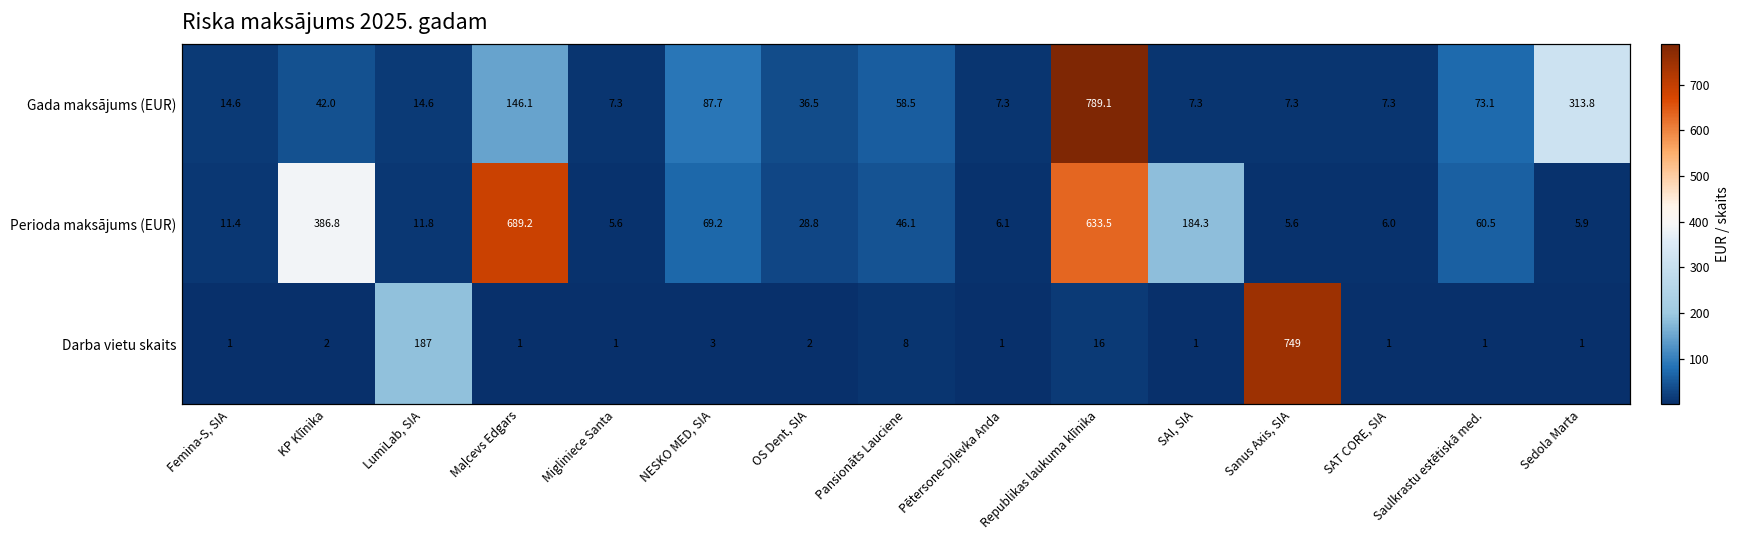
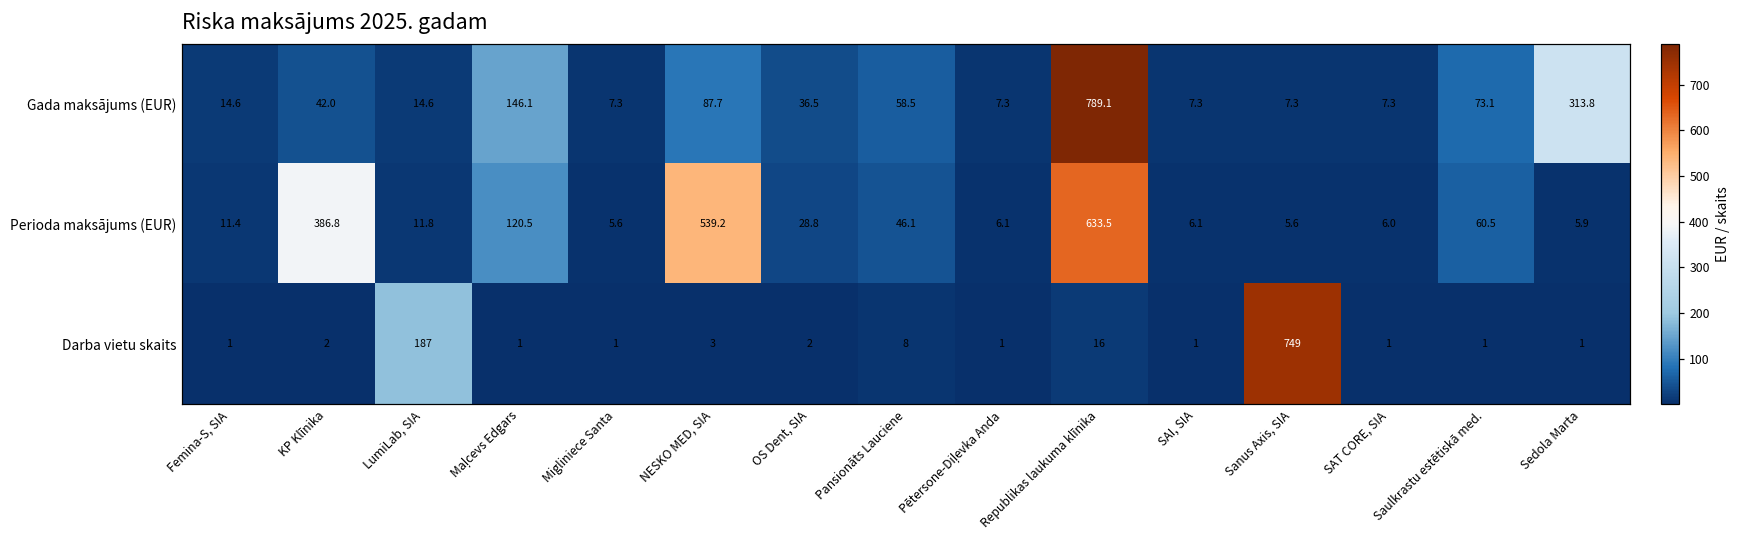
  {
    "Gada maksājums (EUR)": {
      "Femina-S, SIA": 14.6,
      "KP Klīnika": 42.0,
      "LumiLab, SIA": 14.6,
      "Maļcevs Edgars": 146.1,
      "Migliniece Santa": 7.3,
      "NESKO MED, SIA": 87.7,
      "OS Dent, SIA": 36.5,
      "Pansionāts Lauciene": 58.5,
      "Pētersone-Diļevka Anda": 7.3,
      "Republikas laukuma klīnika": 789.1,
      "SAI, SIA": 7.3,
      "Sanus Axis, SIA": 7.3,
      "SAT CORE, SIA": 7.3,
      "Saulkrastu estētiskā med.": 73.1,
      "Sedola Marta": 313.8
    },
    "Perioda maksājums (EUR)": {
      "Femina-S, SIA": 11.4,
      "KP Klīnika": 386.8,
      "LumiLab, SIA": 11.8,
-     "Maļcevs Edgars": 689.2,
+     "Maļcevs Edgars": 120.5,
      "Migliniece Santa": 5.6,
-     "NESKO MED, SIA": 69.2,
+     "NESKO MED, SIA": 539.2,
      "OS Dent, SIA": 28.8,
      "Pansionāts Lauciene": 46.1,
      "Pētersone-Diļevka Anda": 6.1,
      "Republikas laukuma klīnika": 633.5,
-     "SAI, SIA": 184.3,
+     "SAI, SIA": 6.1,
      "Sanus Axis, SIA": 5.6,
      "SAT CORE, SIA": 6.0,
      "Saulkrastu estētiskā med.": 60.5,
      "Sedola Marta": 5.9
    },
    "Darba vietu skaits": {
      "Femina-S, SIA": 1,
      "KP Klīnika": 2,
      "LumiLab, SIA": 187,
      "Maļcevs Edgars": 1,
      "Migliniece Santa": 1,
      "NESKO MED, SIA": 3,
      "OS Dent, SIA": 2,
      "Pansionāts Lauciene": 8,
      "Pētersone-Diļevka Anda": 1,
      "Republikas laukuma klīnika": 16,
      "SAI, SIA": 1,
      "Sanus Axis, SIA": 749,
      "SAT CORE, SIA": 1,
      "Saulkrastu estētiskā med.": 1,
      "Sedola Marta": 1
    }
  }
